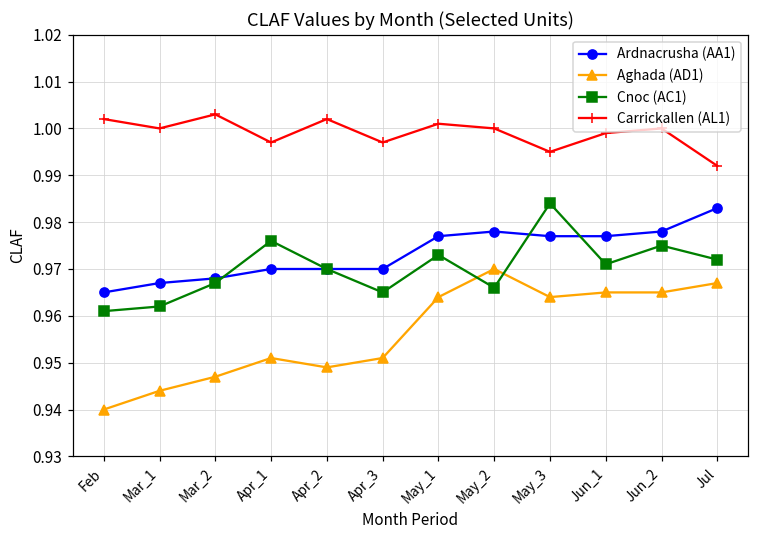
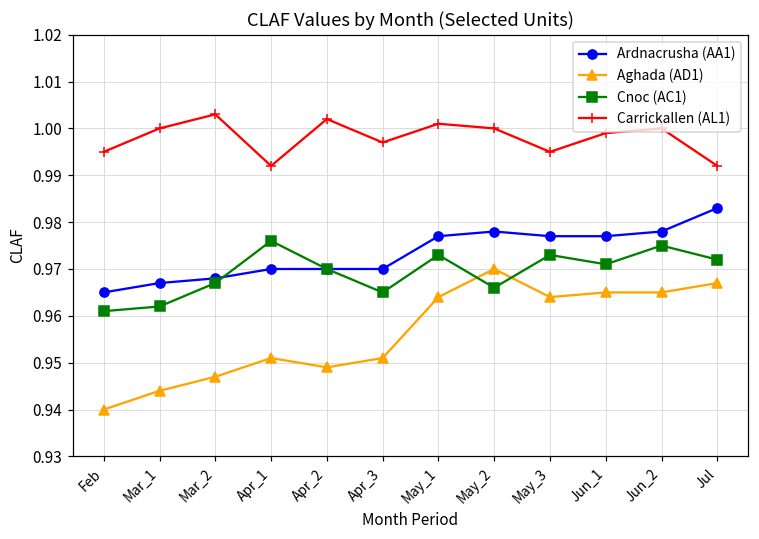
  {
    "Ardnacrusha (AA1)": {
      "Feb": 0.965,
      "Mar_1": 0.967,
      "Mar_2": 0.968,
      "Apr_1": 0.970,
      "Apr_3": 0.970,
      "May_1": 0.977,
      "May_2": 0.978,
      "May_3": 0.977,
      "Jun_1": 0.977,
      "Jun_2": 0.978,
      "Jul": 0.983
    },
    "Aghada (AD1)": {
      "Feb": 0.940,
      "Mar_1": 0.944,
      "Mar_2": 0.947,
      "Apr_1": 0.951,
      "Apr_2": 0.949,
      "Apr_3": 0.951,
      "May_1": 0.964,
      "May_2": 0.970,
      "May_3": 0.964,
      "Jun_1": 0.965,
      "Jun_2": 0.965,
      "Jul": 0.967
    },
    "Cnoc (AC1)": {
      "Feb": 0.961,
      "Mar_1": 0.962,
      "Mar_2": 0.967,
      "Apr_1": 0.976,
      "Apr_3": 0.965,
      "May_1": 0.973,
      "May_2": 0.966,
-     "May_3": 0.984,
+     "May_3": 0.973,
      "Jun_1": 0.971,
      "Jun_2": 0.975,
      "Jul": 0.972
    },
    "Carrickallen (AL1)": {
-     "Feb": 1.002,
+     "Feb": 0.995,
      "Mar_1": 1.000,
      "Mar_2": 1.003,
-     "Apr_1": 0.997,
+     "Apr_1": 0.992,
      "Apr_2": 1.002,
      "Apr_3": 0.997,
      "May_1": 1.001,
      "May_2": 1.000,
      "May_3": 0.995,
      "Jun_1": 0.999,
      "Jul": 0.992
    }
  }
